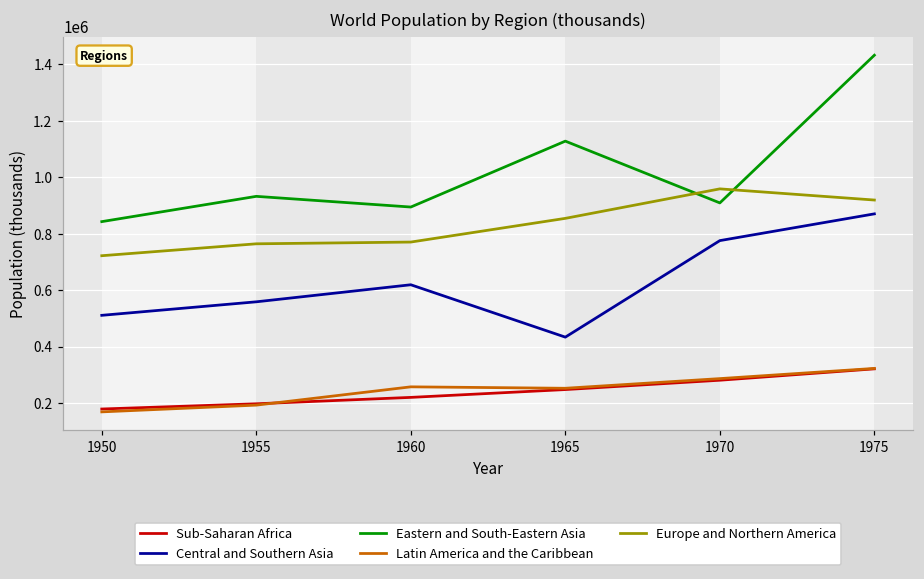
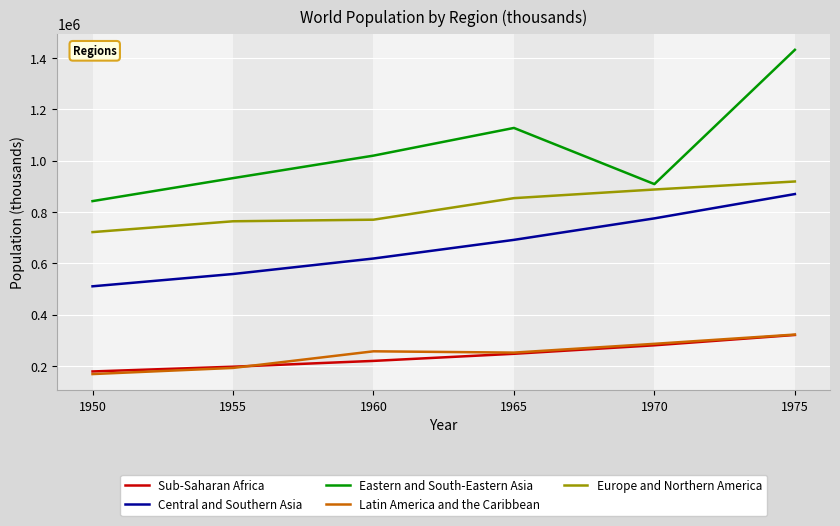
  {
    "Sub-Saharan Africa": {
      "1950": 180000,
      "1960": 220000
    },
    "Central and Southern Asia": {
      "1950": 510000,
      "1955": 560000,
      "1960": 620000,
-     "1965": 430000,
+     "1965": 690000,
      "1970": 780000,
      "1975": 870000
    },
    "Eastern and South-Eastern Asia": {
      "1950": 840000,
      "1955": 930000,
-     "1960": 890000,
+     "1960": 1020000,
      "1965": 1130000,
      "1970": 910000,
      "1975": 1430000
    },
    "Latin America and the Caribbean": {
      "1950": 170000,
      "1960": 260000
    },
    "Europe and Northern America": {
      "1950": 720000,
      "1955": 760000,
      "1960": 770000,
      "1965": 850000,
-     "1970": 960000,
+     "1970": 890000,
      "1975": 920000
    }
  }
